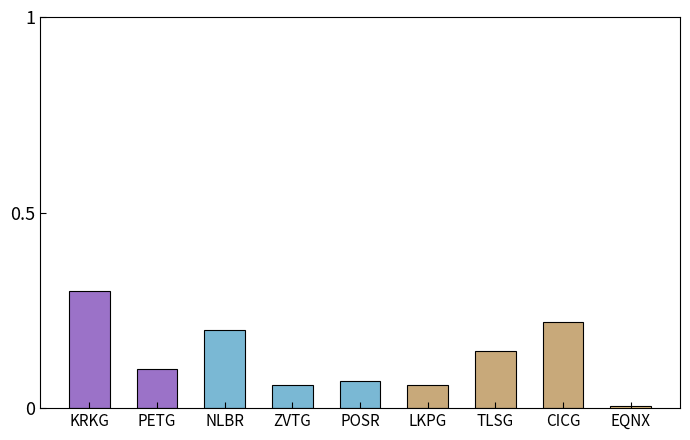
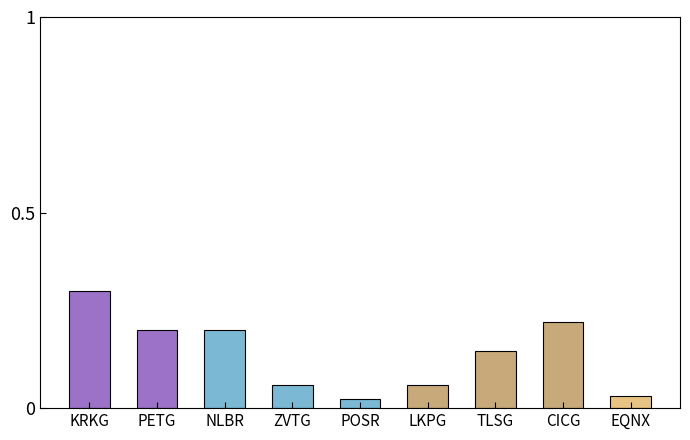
  {
    "KRKG": 0.30,
-   "PETG": 0.10,
+   "PETG": 0.20,
    "NLBR": 0.20,
    "ZVTG": 0.06,
-   "POSR": 0.07,
+   "POSR": 0.02,
    "LKPG": 0.06,
    "TLSG": 0.15,
    "CICG": 0.22,
-   "EQNX": 0.01
+   "EQNX": 0.03
  }
